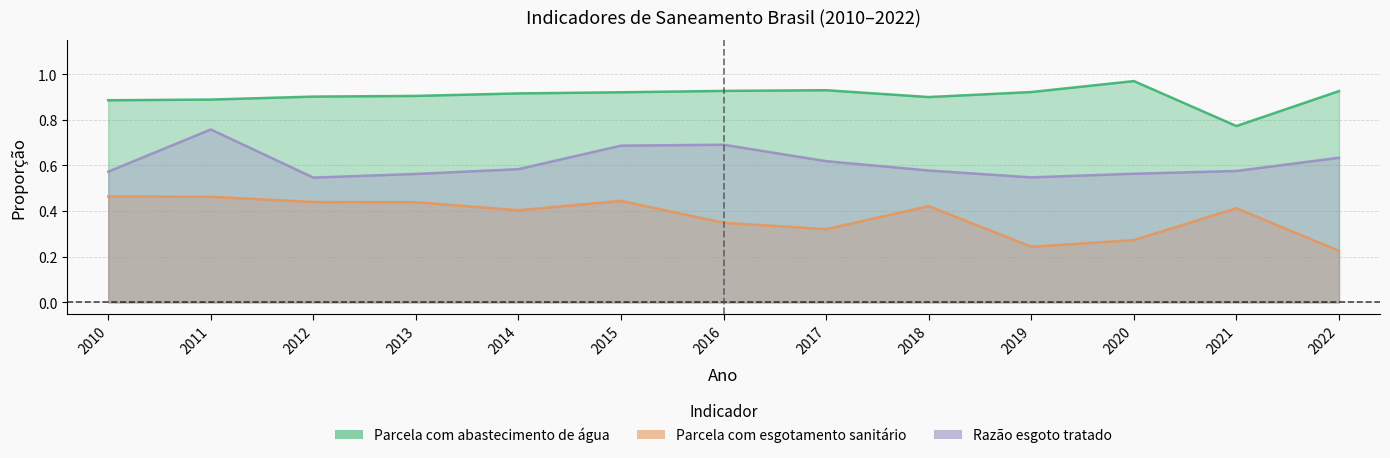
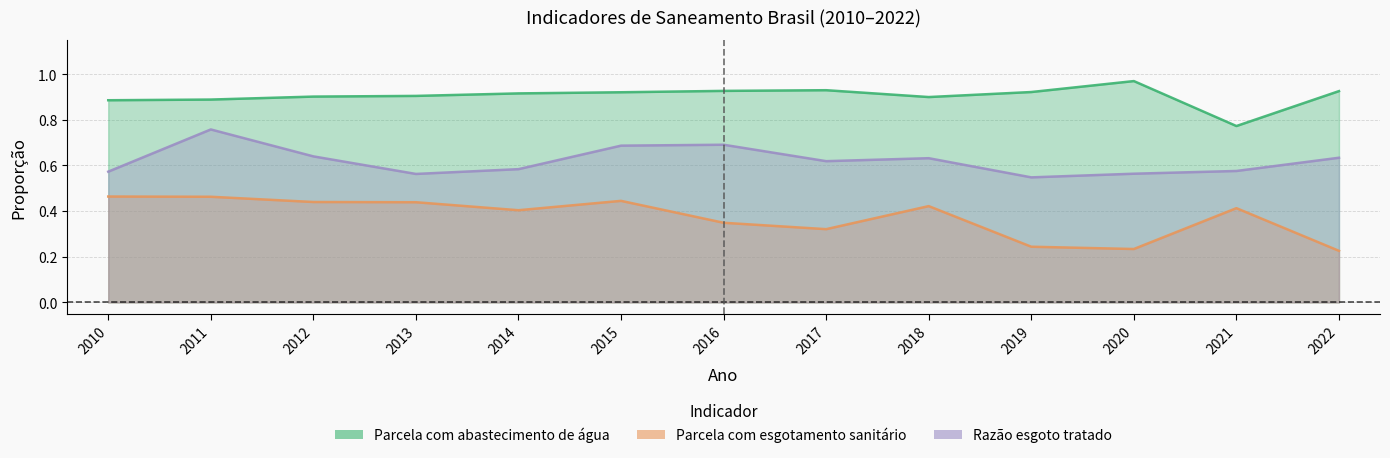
  {
    "Parcela com abastecimento de água": {
      "2010": 0.89,
      "2011": 0.89,
      "2012": 0.90,
      "2013": 0.91,
      "2014": 0.92,
      "2015": 0.92,
      "2016": 0.93,
      "2017": 0.93,
      "2018": 0.90,
      "2019": 0.92,
      "2020": 0.97,
      "2021": 0.77,
      "2022": 0.93
    },
    "Parcela com esgotamento sanitário": {
      "2010": 0.46,
      "2011": 0.46,
      "2012": 0.44,
      "2013": 0.44,
      "2014": 0.40,
      "2015": 0.45,
      "2016": 0.35,
      "2017": 0.32,
      "2018": 0.42,
      "2019": 0.24,
-     "2020": 0.27,
+     "2020": 0.23,
      "2021": 0.41,
      "2022": 0.23
    },
    "Razão esgoto tratado": {
      "2010": 0.57,
      "2011": 0.76,
-     "2012": 0.55,
+     "2012": 0.64,
      "2013": 0.56,
      "2014": 0.58,
      "2015": 0.69,
      "2016": 0.69,
      "2017": 0.62,
-     "2018": 0.58,
+     "2018": 0.63,
      "2019": 0.55,
      "2020": 0.56,
      "2021": 0.58,
      "2022": 0.63
    }
  }
